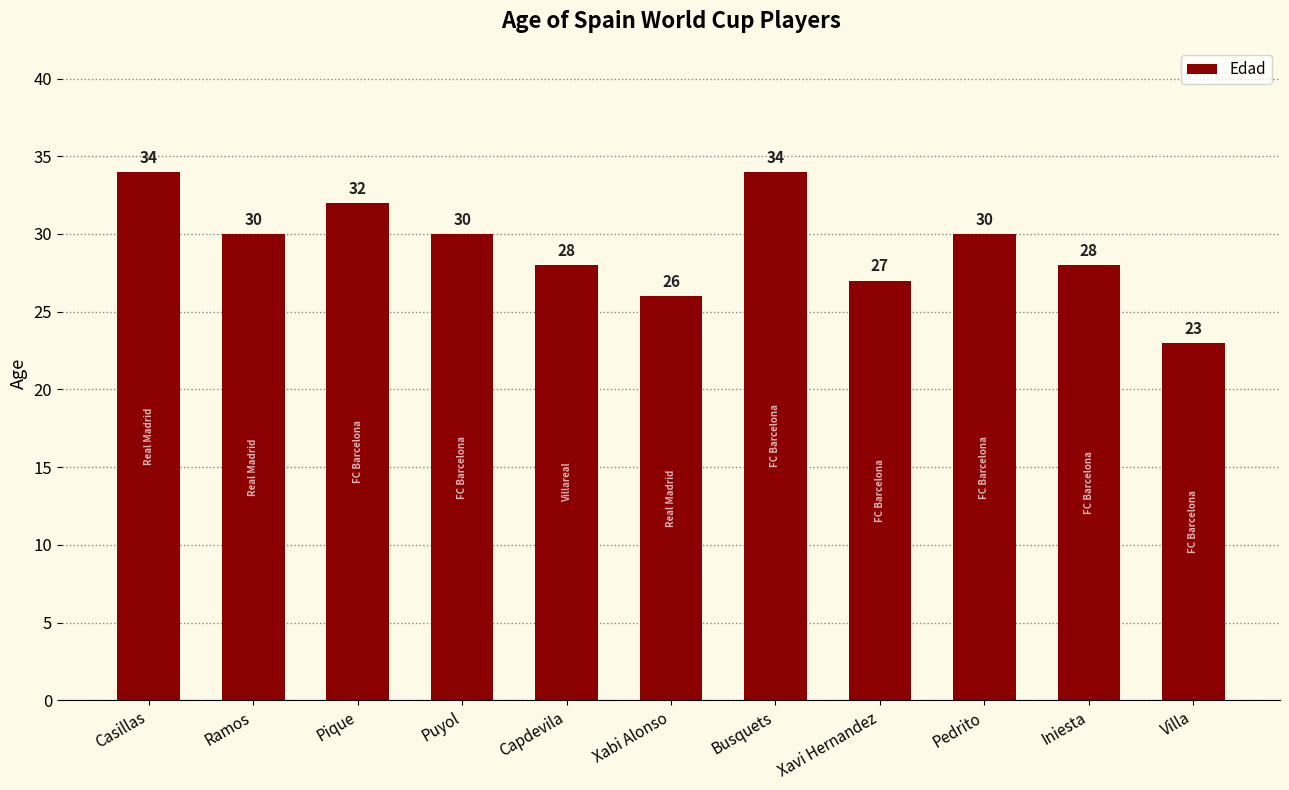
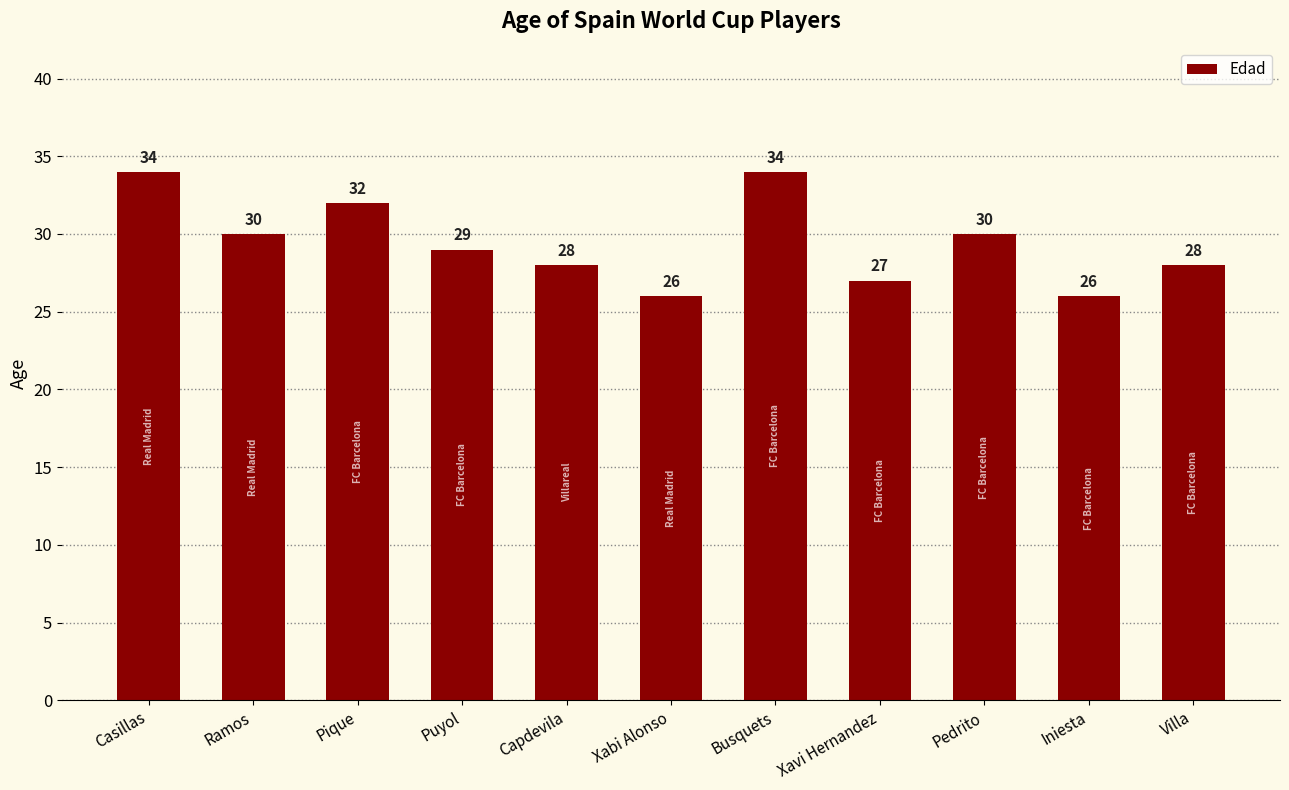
  {
    "Casillas": 34,
    "Ramos": 30,
    "Pique": 32,
-   "Puyol": 30,
+   "Puyol": 29,
    "Capdevila": 28,
    "Xabi Alonso": 26,
    "Busquets": 34,
    "Xavi Hernandez": 27,
    "Pedrito": 30,
-   "Iniesta": 28,
-   "Villa": 23
+   "Iniesta": 26,
+   "Villa": 28
  }
